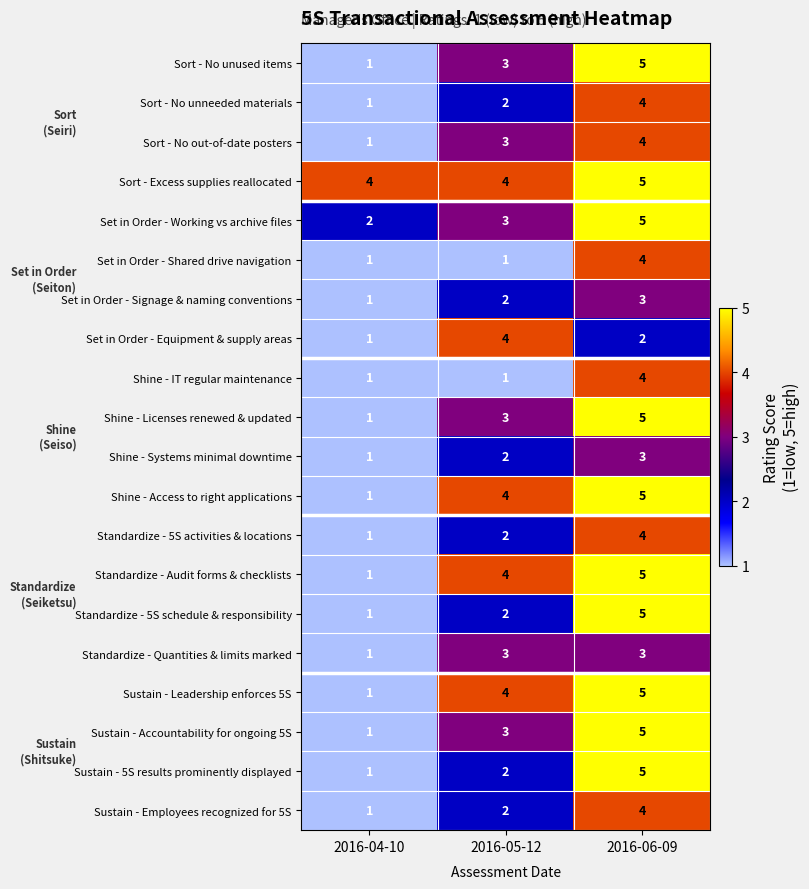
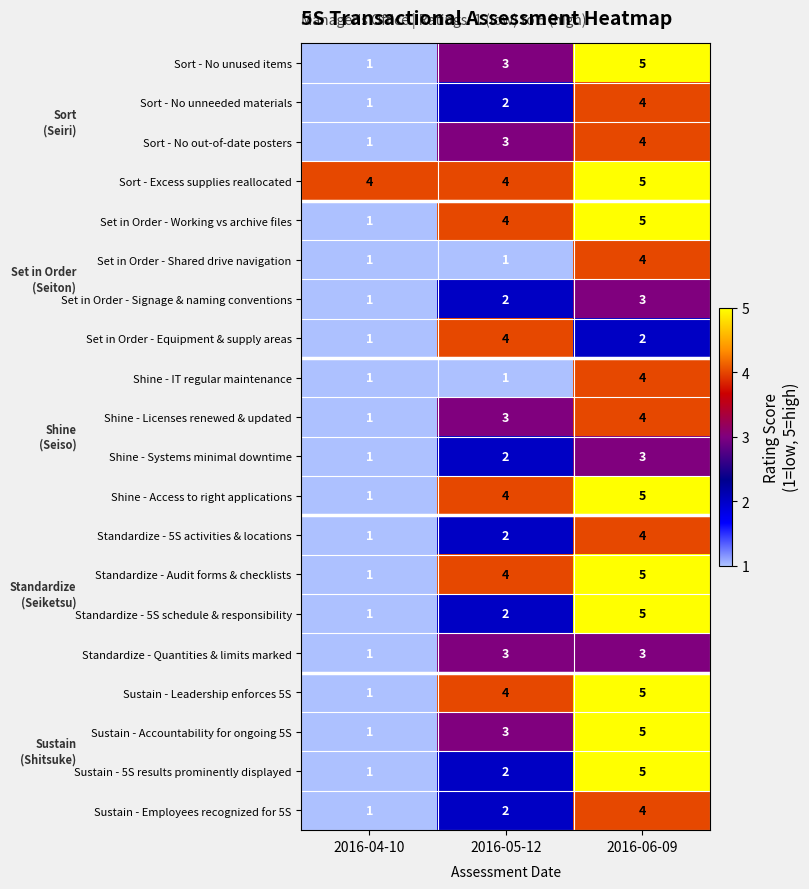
  {
    "Sort - No unused items": {
      "2016-04-10": 1,
      "2016-05-12": 3,
      "2016-06-09": 5
    },
    "Sort - No unneeded materials": {
      "2016-04-10": 1,
      "2016-05-12": 2,
      "2016-06-09": 4
    },
    "Sort - No out-of-date posters": {
      "2016-04-10": 1,
      "2016-05-12": 3,
      "2016-06-09": 4
    },
    "Sort - Excess supplies reallocated": {
      "2016-04-10": 4,
      "2016-05-12": 4,
      "2016-06-09": 5
    },
    "Set in Order - Working vs archive files": {
-     "2016-04-10": 2,
-     "2016-05-12": 3,
+     "2016-04-10": 1,
+     "2016-05-12": 4,
      "2016-06-09": 5
    },
    "Set in Order - Shared drive navigation": {
      "2016-04-10": 1,
      "2016-05-12": 1,
      "2016-06-09": 4
    },
    "Set in Order - Signage & naming conventions": {
      "2016-04-10": 1,
      "2016-05-12": 2,
      "2016-06-09": 3
    },
    "Set in Order - Equipment & supply areas": {
      "2016-04-10": 1,
      "2016-05-12": 4,
      "2016-06-09": 2
    },
    "Shine - IT regular maintenance": {
      "2016-04-10": 1,
      "2016-05-12": 1,
      "2016-06-09": 4
    },
    "Shine - Licenses renewed & updated": {
      "2016-04-10": 1,
      "2016-05-12": 3,
-     "2016-06-09": 5
+     "2016-06-09": 4
    },
    "Shine - Systems minimal downtime": {
      "2016-04-10": 1,
      "2016-05-12": 2,
      "2016-06-09": 3
    },
    "Shine - Access to right applications": {
      "2016-04-10": 1,
      "2016-05-12": 4,
      "2016-06-09": 5
    },
    "Standardize - 5S activities & locations": {
      "2016-04-10": 1,
      "2016-05-12": 2,
      "2016-06-09": 4
    },
    "Standardize - Audit forms & checklists": {
      "2016-04-10": 1,
      "2016-05-12": 4,
      "2016-06-09": 5
    },
    "Standardize - 5S schedule & responsibility": {
      "2016-04-10": 1,
      "2016-05-12": 2,
      "2016-06-09": 5
    },
    "Standardize - Quantities & limits marked": {
      "2016-04-10": 1,
      "2016-05-12": 3,
      "2016-06-09": 3
    },
    "Sustain - Leadership enforces 5S": {
      "2016-04-10": 1,
      "2016-05-12": 4,
      "2016-06-09": 5
    },
    "Sustain - Accountability for ongoing 5S": {
      "2016-04-10": 1,
      "2016-05-12": 3,
      "2016-06-09": 5
    },
    "Sustain - 5S results prominently displayed": {
      "2016-04-10": 1,
      "2016-05-12": 2,
      "2016-06-09": 5
    },
    "Sustain - Employees recognized for 5S": {
      "2016-04-10": 1,
      "2016-05-12": 2,
      "2016-06-09": 4
    }
  }
